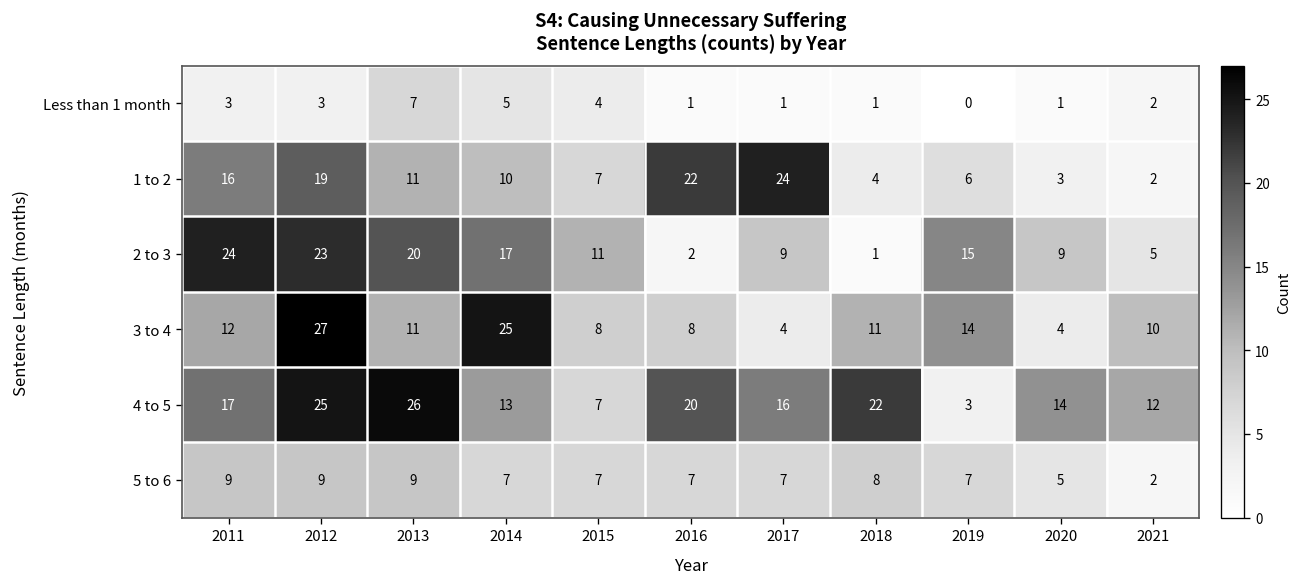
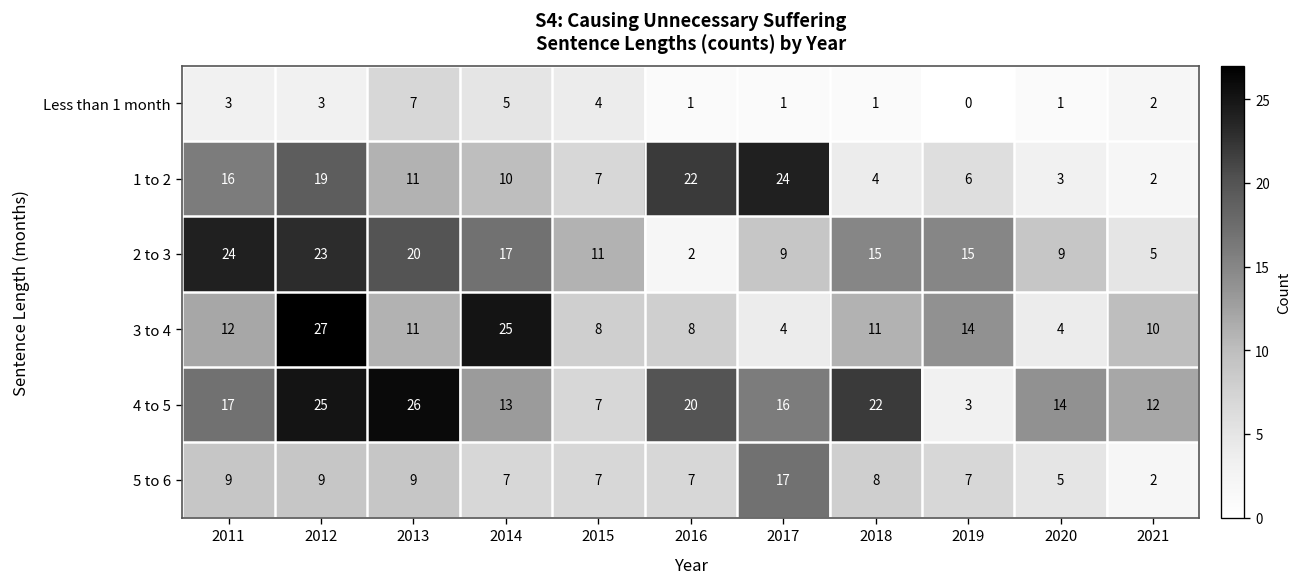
  {
    "Less than 1 month": {
      "2011": 3,
      "2012": 3,
      "2013": 7,
      "2014": 5,
      "2015": 4,
      "2016": 1,
      "2017": 1,
      "2018": 1,
      "2019": 0,
      "2020": 1,
      "2021": 2
    },
    "1 to 2": {
      "2011": 16,
      "2012": 19,
      "2013": 11,
      "2014": 10,
      "2015": 7,
      "2016": 22,
      "2017": 24,
      "2018": 4,
      "2019": 6,
      "2020": 3,
      "2021": 2
    },
    "2 to 3": {
      "2011": 24,
      "2012": 23,
      "2013": 20,
      "2014": 17,
      "2015": 11,
      "2016": 2,
      "2017": 9,
-     "2018": 1,
+     "2018": 15,
      "2019": 15,
      "2020": 9,
      "2021": 5
    },
    "3 to 4": {
      "2011": 12,
      "2012": 27,
      "2013": 11,
      "2014": 25,
      "2015": 8,
      "2016": 8,
      "2017": 4,
      "2018": 11,
      "2019": 14,
      "2020": 4,
      "2021": 10
    },
    "4 to 5": {
      "2011": 17,
      "2012": 25,
      "2013": 26,
      "2014": 13,
      "2015": 7,
      "2016": 20,
      "2017": 16,
      "2018": 22,
      "2019": 3,
      "2020": 14,
      "2021": 12
    },
    "5 to 6": {
      "2011": 9,
      "2012": 9,
      "2013": 9,
      "2014": 7,
      "2015": 7,
      "2016": 7,
-     "2017": 7,
+     "2017": 17,
      "2018": 8,
      "2019": 7,
      "2020": 5,
      "2021": 2
    }
  }
